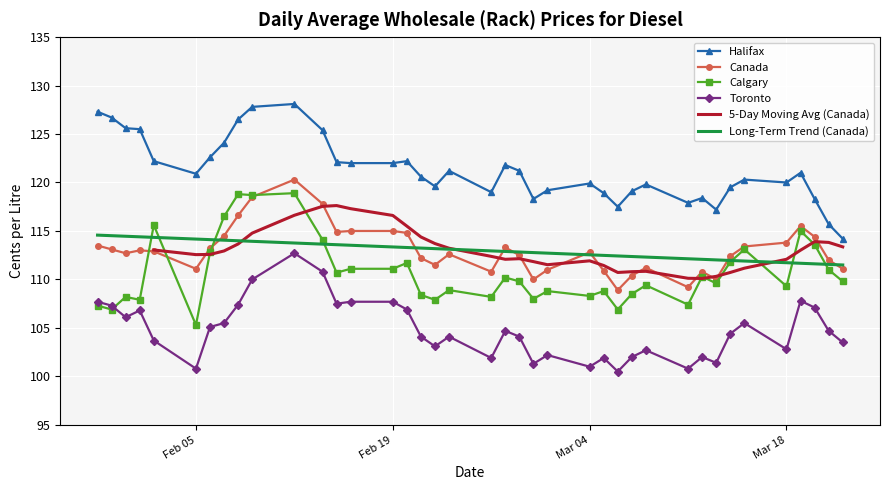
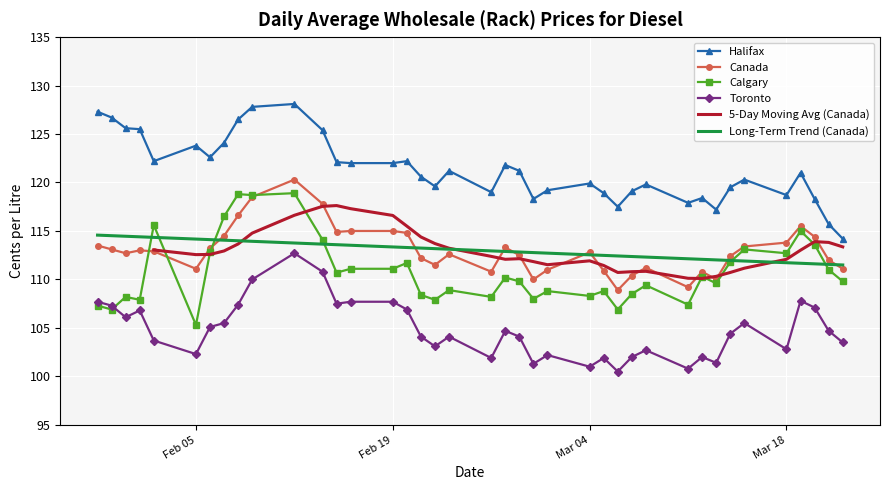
  {
    "Halifax": {
-     "Feb 05": 121,
+     "Feb 05": 124,
      "Feb 19": 122,
      "Mar 04": 120,
-     "Mar 18": 120
+     "Mar 18": 119
    },
    "Canada": {
      "Feb 05": 111,
      "Feb 19": 115,
      "Mar 18": 114
    },
    "Calgary": {
      "Feb 05": 105,
      "Feb 19": 111,
      "Mar 04": 108,
-     "Mar 18": 109
+     "Mar 18": 113
    },
    "Toronto": {
-     "Feb 05": 101,
+     "Feb 05": 102,
      "Feb 19": 108,
      "Mar 04": 101,
      "Mar 18": 103
    },
    "5-Day Moving Avg (Canada)": {
      "Feb 05": 113,
      "Feb 19": 117,
      "Mar 04": 112,
      "Mar 18": 112
    },
    "Long-Term Trend (Canada)": {
      "Feb 05": 114,
      "Feb 19": 113,
      "Mar 18": 112
    }
  }
